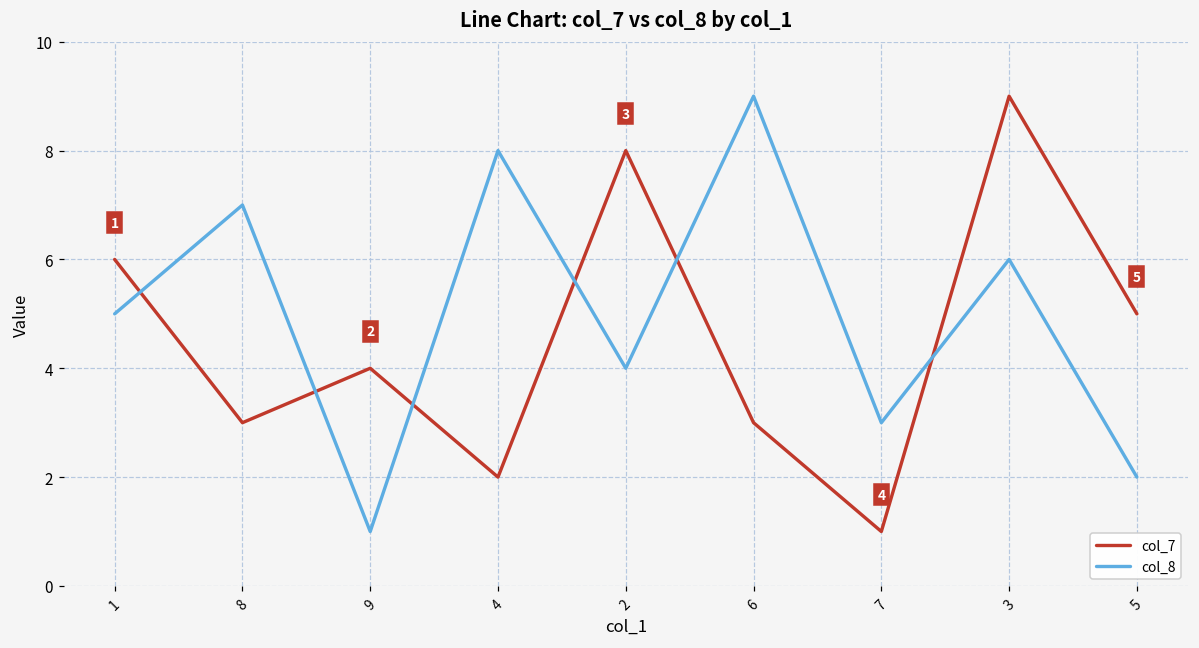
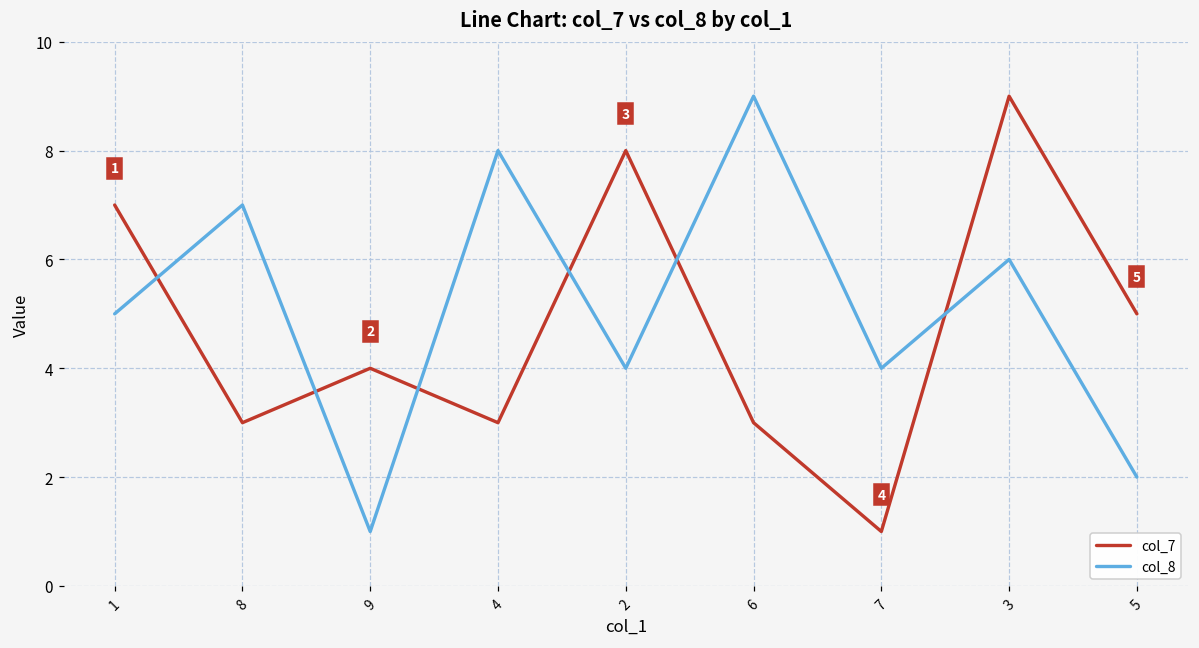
  {
    "col_7": {
-     "1": 6,
+     "1": 7,
      "8": 3,
      "9": 4,
-     "4": 2,
+     "4": 3,
      "2": 8,
      "6": 3,
      "7": 1,
      "3": 9
    },
    "col_8": {
      "1": 5,
      "8": 7,
      "9": 1,
      "4": 8,
      "2": 4,
      "6": 9,
-     "7": 3,
+     "7": 4,
      "3": 6,
      "5": 2
    }
  }
